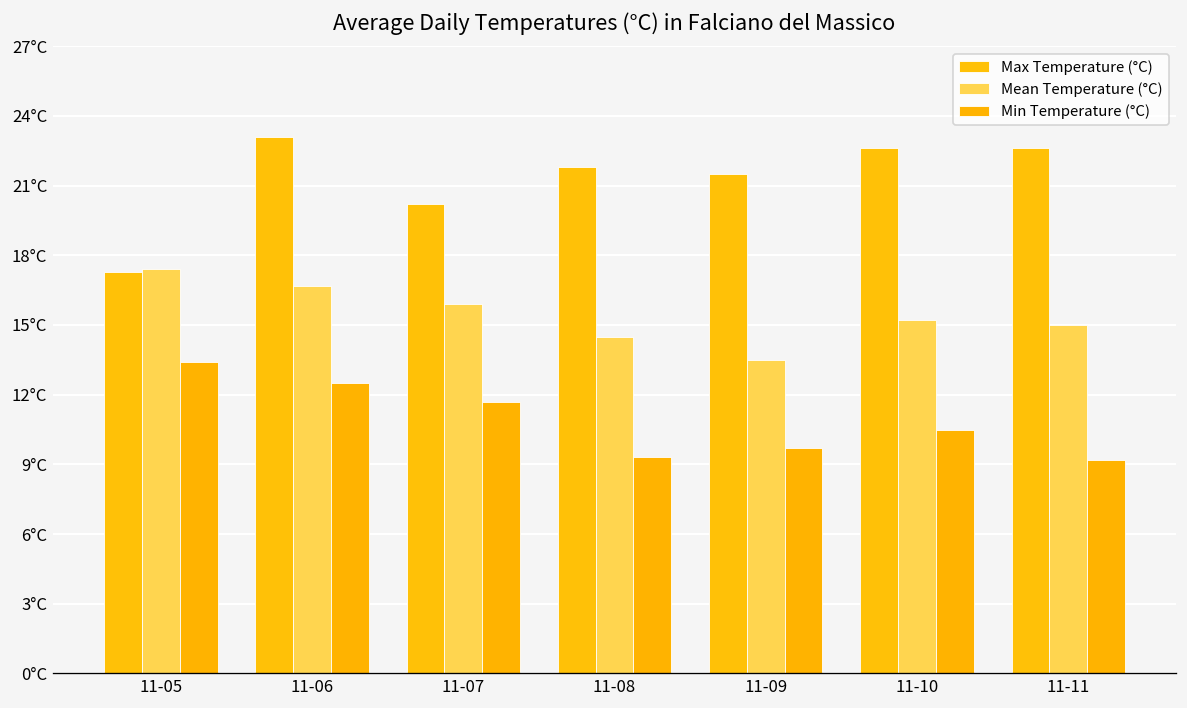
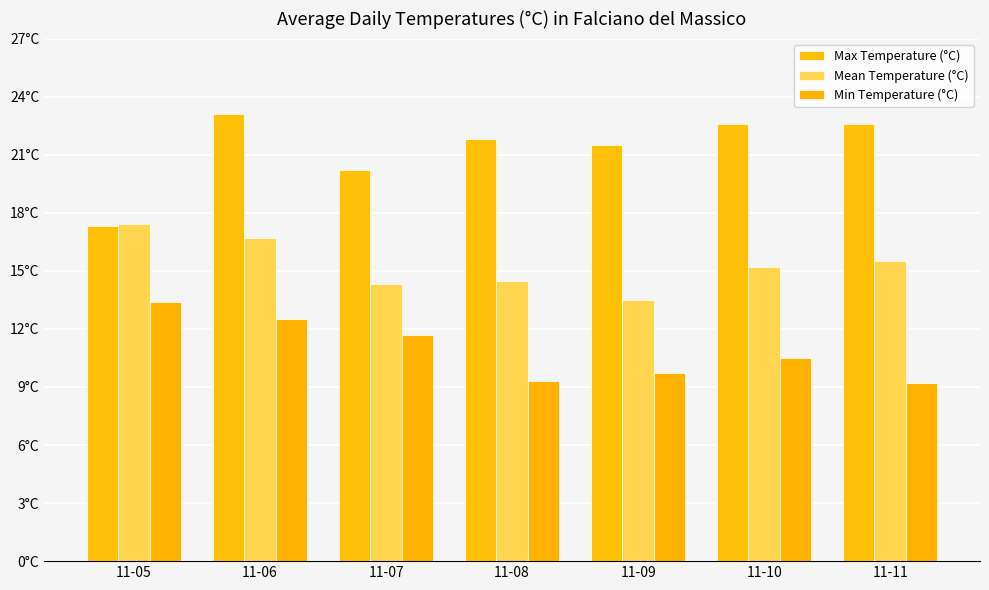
  {
    "Mean Temperature (°C)": {
      "11-05": "17.4°C",
      "11-06": "16.7°C",
-     "11-07": "15.9°C",
+     "11-07": "14.3°C",
      "11-08": "14.5°C",
      "11-09": "13.5°C",
      "11-10": "15.2°C",
-     "11-11": "15.0°C"
+     "11-11": "15.5°C"
    }
  }
